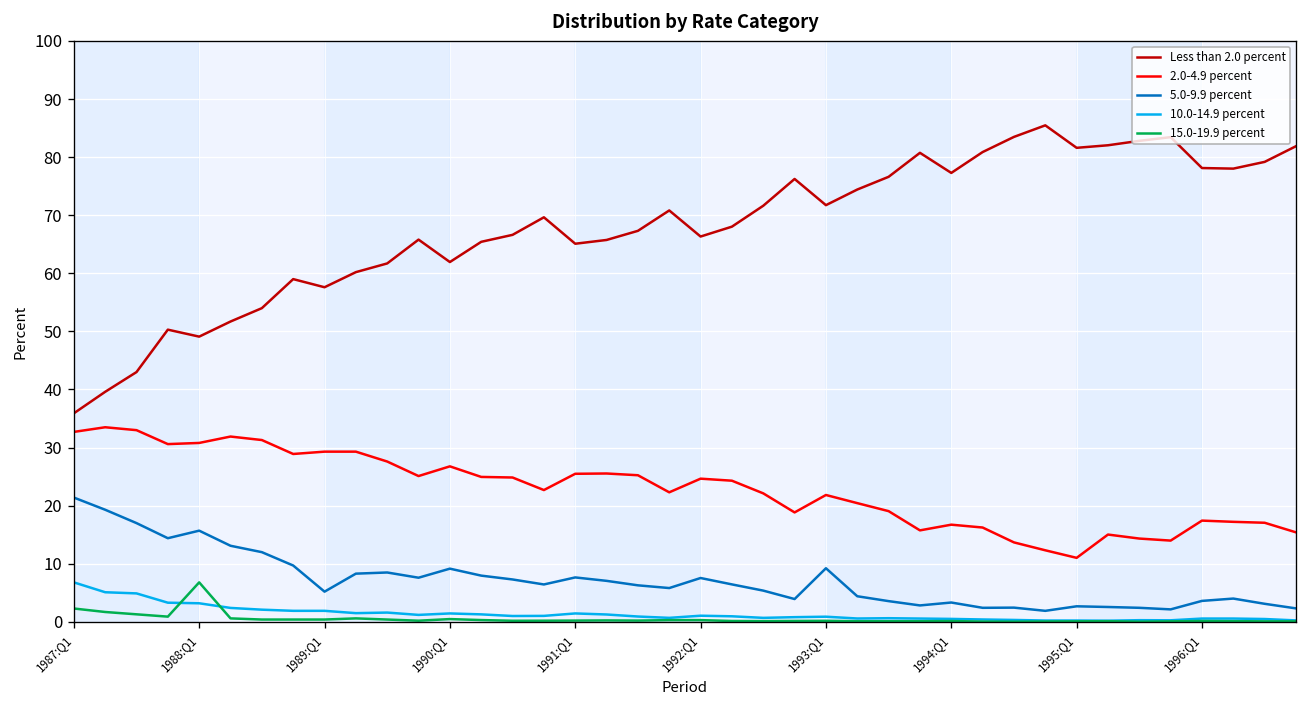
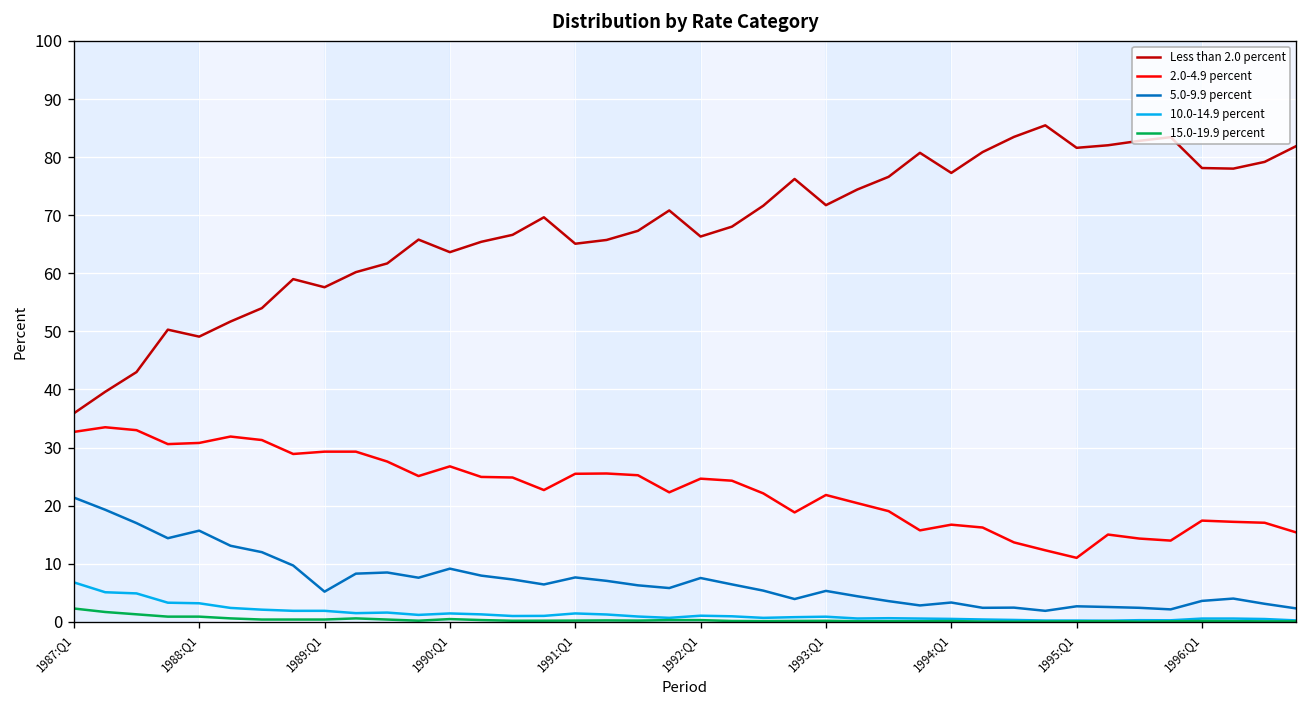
  {
    "Less than 2.0 percent": {
      "1987:Q1": 36,
      "1988:Q1": 49,
      "1989:Q1": 58,
-     "1990:Q1": 62,
+     "1990:Q1": 64,
      "1991:Q1": 65,
      "1992:Q1": 66,
      "1993:Q1": 72,
      "1994:Q1": 77,
      "1995:Q1": 82,
      "1996:Q1": 78
    },
    "2.0-4.9 percent": {
      "1987:Q1": 33,
      "1988:Q1": 31,
      "1989:Q1": 29,
      "1990:Q1": 27,
      "1991:Q1": 25,
      "1992:Q1": 25,
      "1993:Q1": 22,
      "1994:Q1": 17,
      "1995:Q1": 11,
      "1996:Q1": 17
    },
    "5.0-9.9 percent": {
      "1987:Q1": 21,
      "1988:Q1": 16,
      "1989:Q1": 5,
      "1990:Q1": 9,
      "1991:Q1": 8,
      "1992:Q1": 8,
-     "1993:Q1": 9,
+     "1993:Q1": 5,
      "1994:Q1": 3,
      "1995:Q1": 3,
      "1996:Q1": 4
    },
    "10.0-14.9 percent": {
      "1987:Q1": 7,
      "1988:Q1": 3,
      "1989:Q1": 2,
      "1990:Q1": 1,
      "1991:Q1": 1,
      "1992:Q1": 1,
      "1993:Q1": 1
    },
    "15.0-19.9 percent": {
      "1987:Q1": 2,
-     "1988:Q1": 7,
+     "1988:Q1": 1,
      "1989:Q1": 0,
      "1990:Q1": 0,
      "1991:Q1": 0,
      "1992:Q1": 0,
      "1993:Q1": 0
    }
  }
